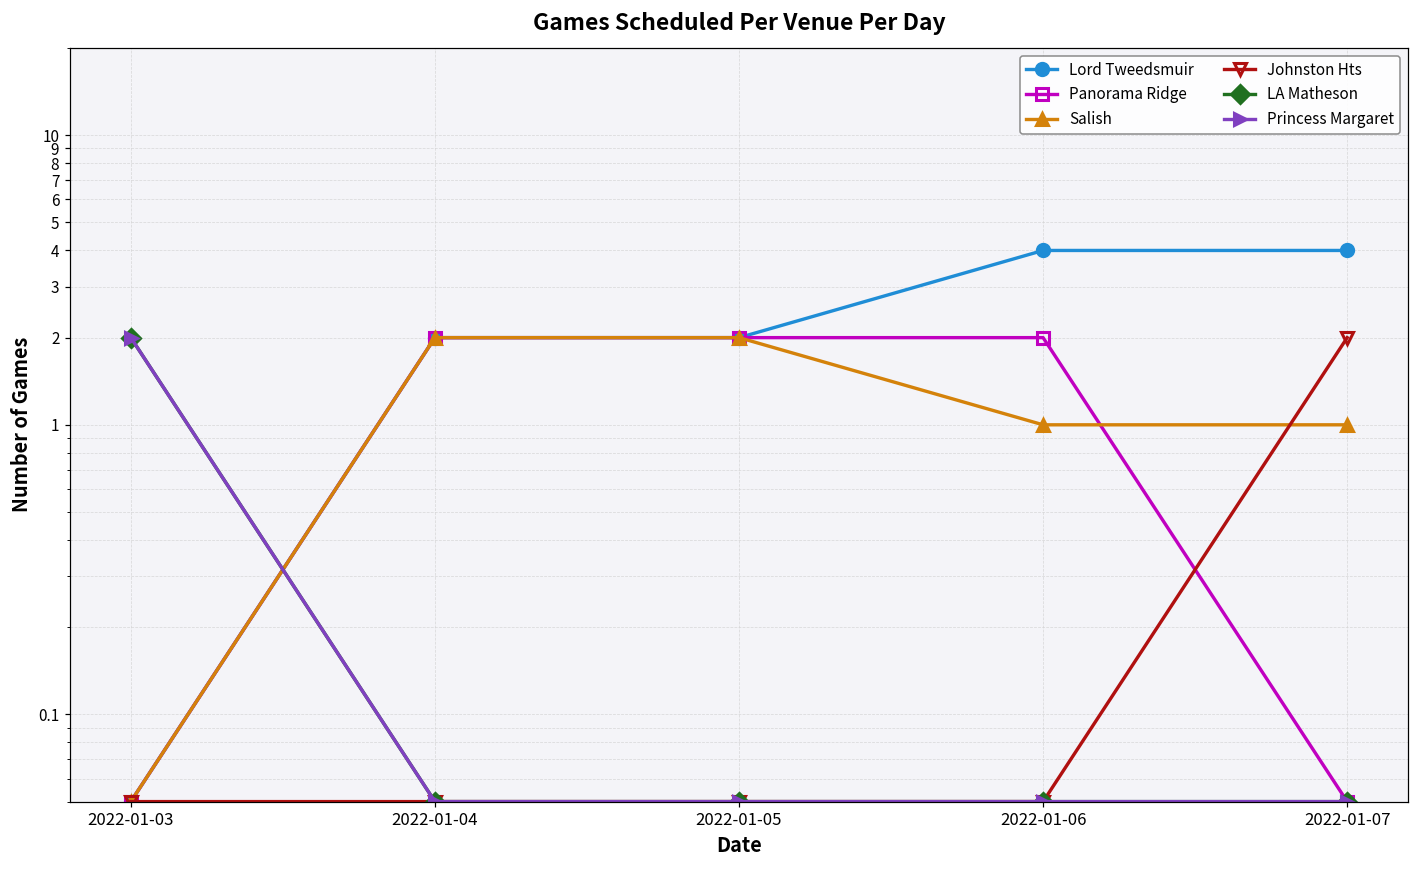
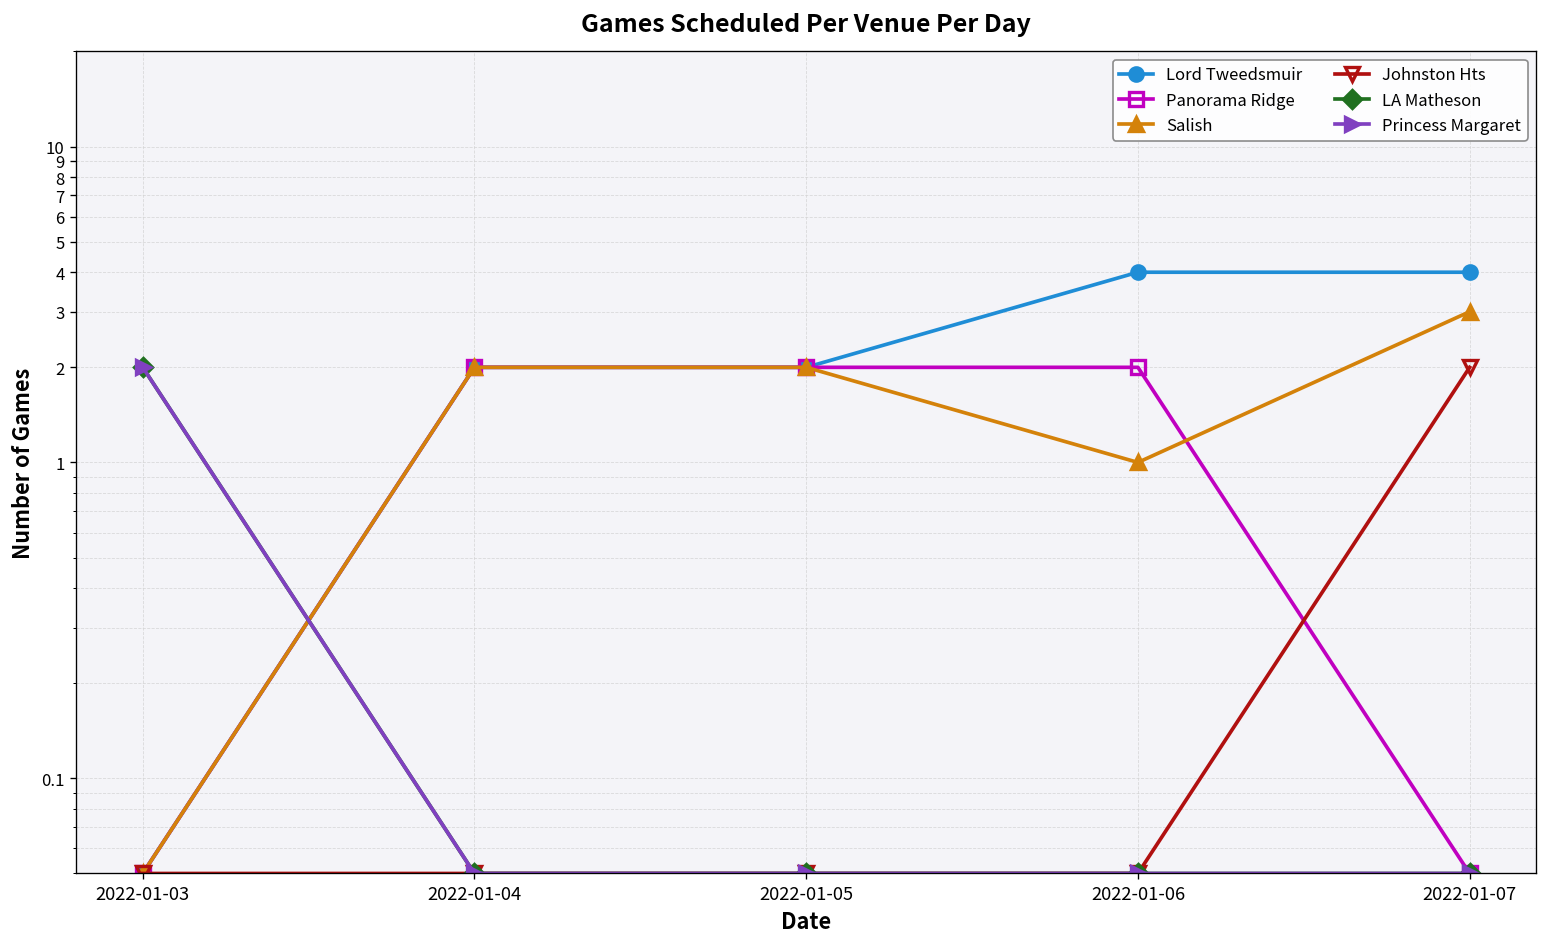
  {
    "Lord Tweedsmuir": {
      "2022-01-06": 4,
      "2022-01-07": 4
    },
    "Panorama Ridge": {
      "2022-01-06": 2
    },
    "Salish": {
      "2022-01-06": 1,
-     "2022-01-07": 1
+     "2022-01-07": 3
    },
    "Johnston Hts": {
      "2022-01-07": 2
    },
    "Princess Margaret": {
      "2022-01-03": 2
    }
  }
